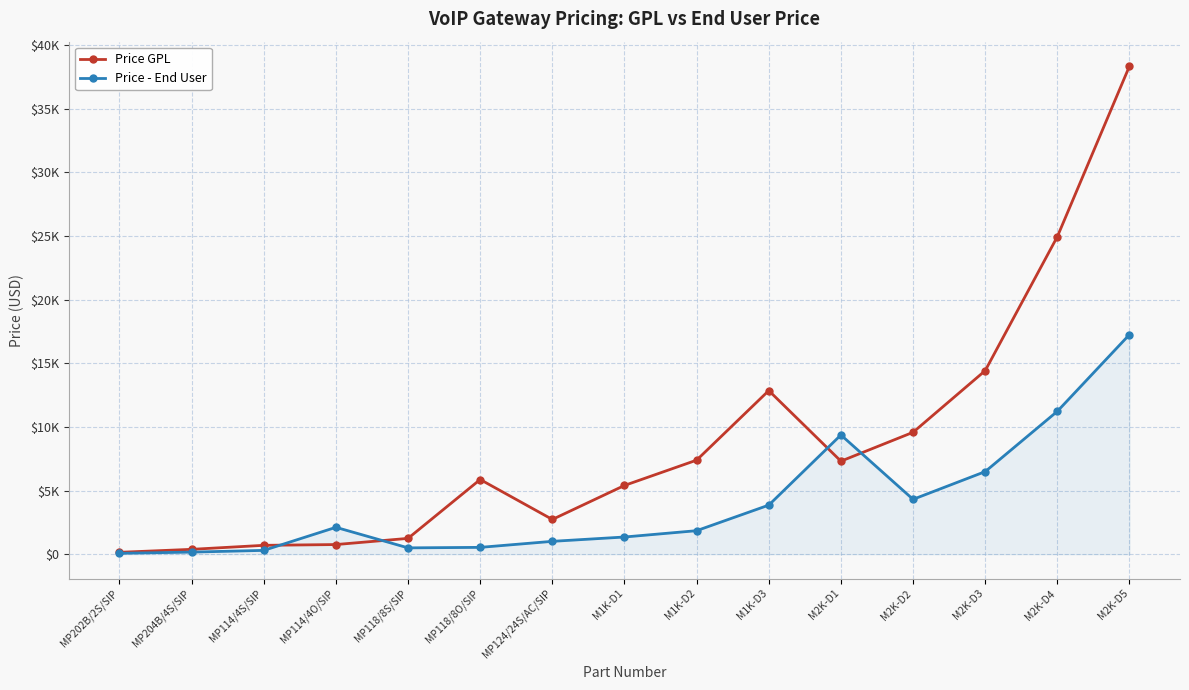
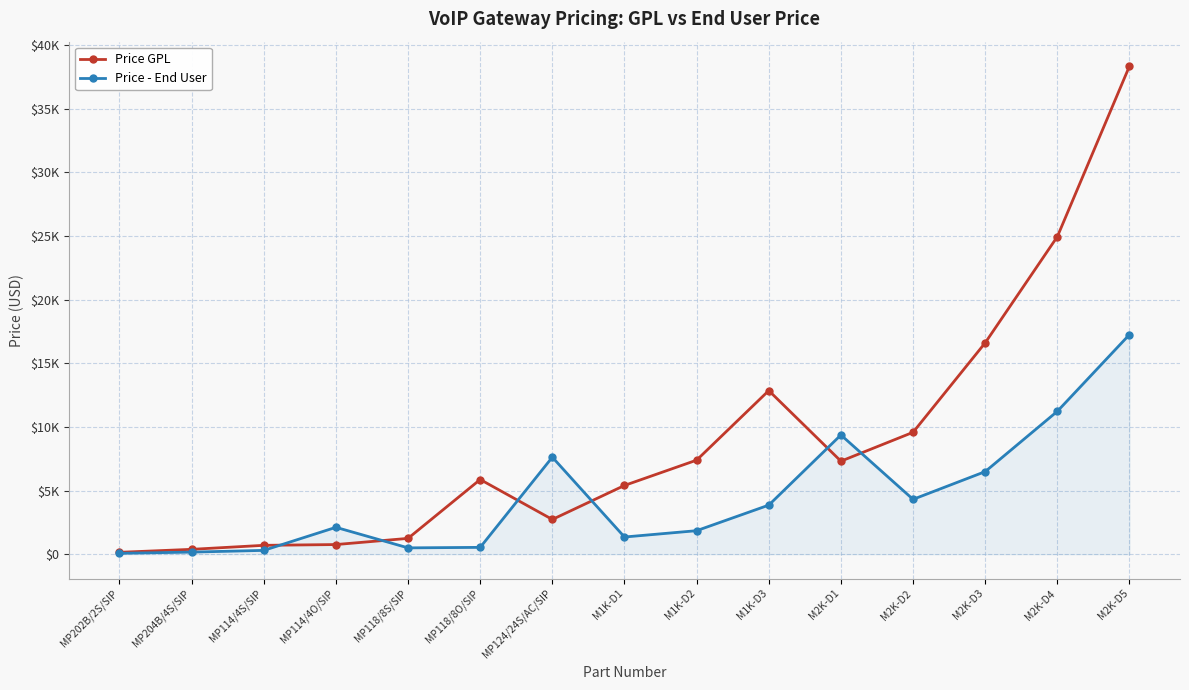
  {
    "Price GPL": {
      "MP204B/4S/SIP": "$400",
      "MP114/4S/SIP": "$700",
      "MP114/4O/SIP": "$800",
      "MP118/8S/SIP": "$1200",
      "MP118/8O/SIP": "$5900",
      "MP124/24S/AC/SIP": "$2700",
      "M1K-D1": "$5400",
      "M1K-D2": "$7400",
      "M1K-D3": "$12900",
      "M2K-D1": "$7300",
      "M2K-D2": "$9600",
-     "M2K-D3": "$14400",
+     "M2K-D3": "$16600",
      "M2K-D4": "$24900",
      "M2K-D5": "$38300"
    },
    "Price - End User": {
      "MP204B/4S/SIP": "$200",
      "MP114/4S/SIP": "$300",
      "MP114/4O/SIP": "$2100",
      "MP118/8S/SIP": "$500",
      "MP118/8O/SIP": "$500",
-     "MP124/24S/AC/SIP": "$1000",
+     "MP124/24S/AC/SIP": "$7600",
      "M1K-D1": "$1400",
      "M1K-D2": "$1800",
      "M1K-D3": "$3900",
      "M2K-D1": "$9400",
      "M2K-D2": "$4300",
      "M2K-D3": "$6500",
      "M2K-D4": "$11200",
      "M2K-D5": "$17300"
    }
  }
